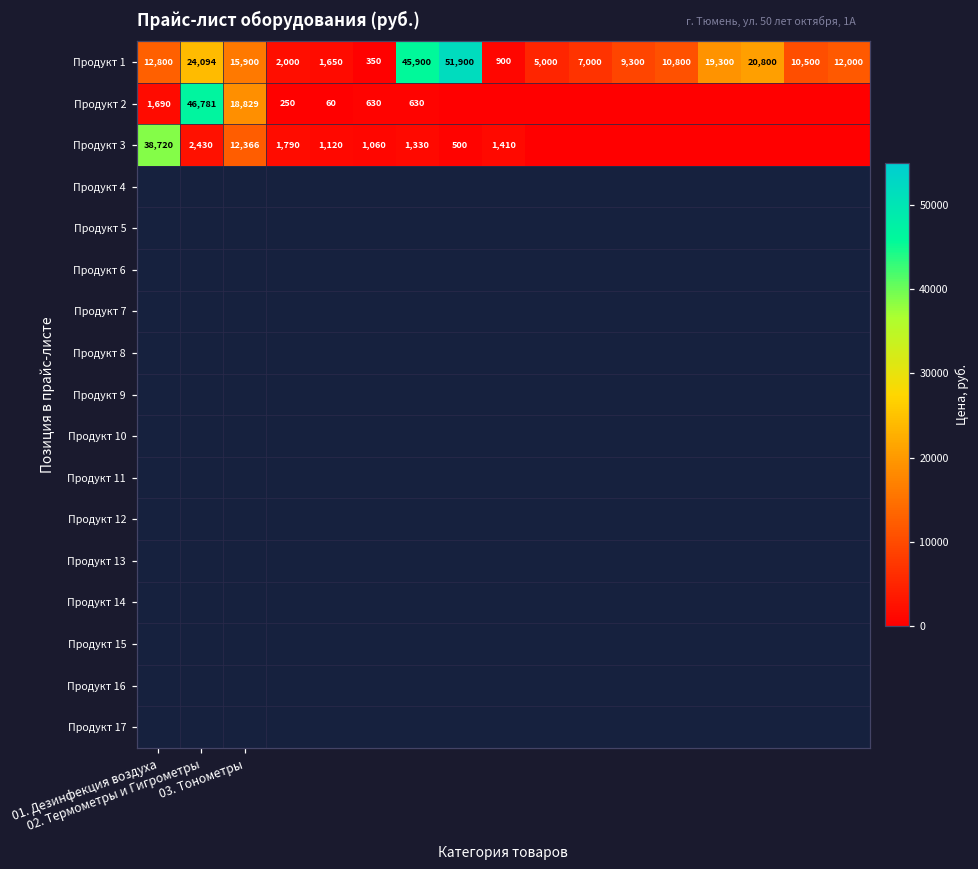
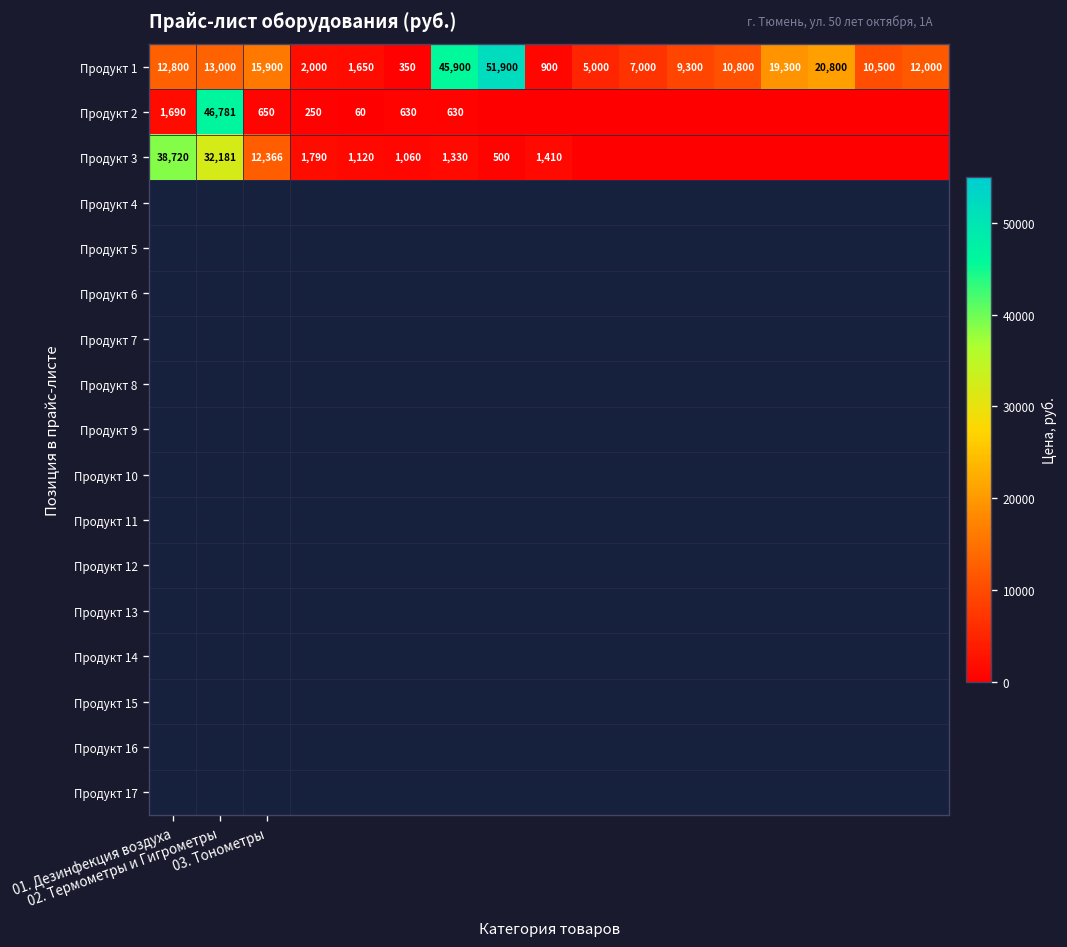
  {
    "Продукт 1": {
      "01. Дезинфекция воздуха": "12,800",
-     "02. Термометры и Гигрометры": "24,094",
+     "02. Термометры и Гигрометры": "13,000",
      "03. Тонометры": "15,900"
    },
    "Продукт 2": {
      "01. Дезинфекция воздуха": "1,690",
      "02. Термометры и Гигрометры": "46,781",
-     "03. Тонометры": "18,829"
+     "03. Тонометры": "650"
    },
    "Продукт 3": {
      "01. Дезинфекция воздуха": "38,720",
-     "02. Термометры и Гигрометры": "2,430",
+     "02. Термометры и Гигрометры": "32,181",
      "03. Тонометры": "12,366"
    }
  }
